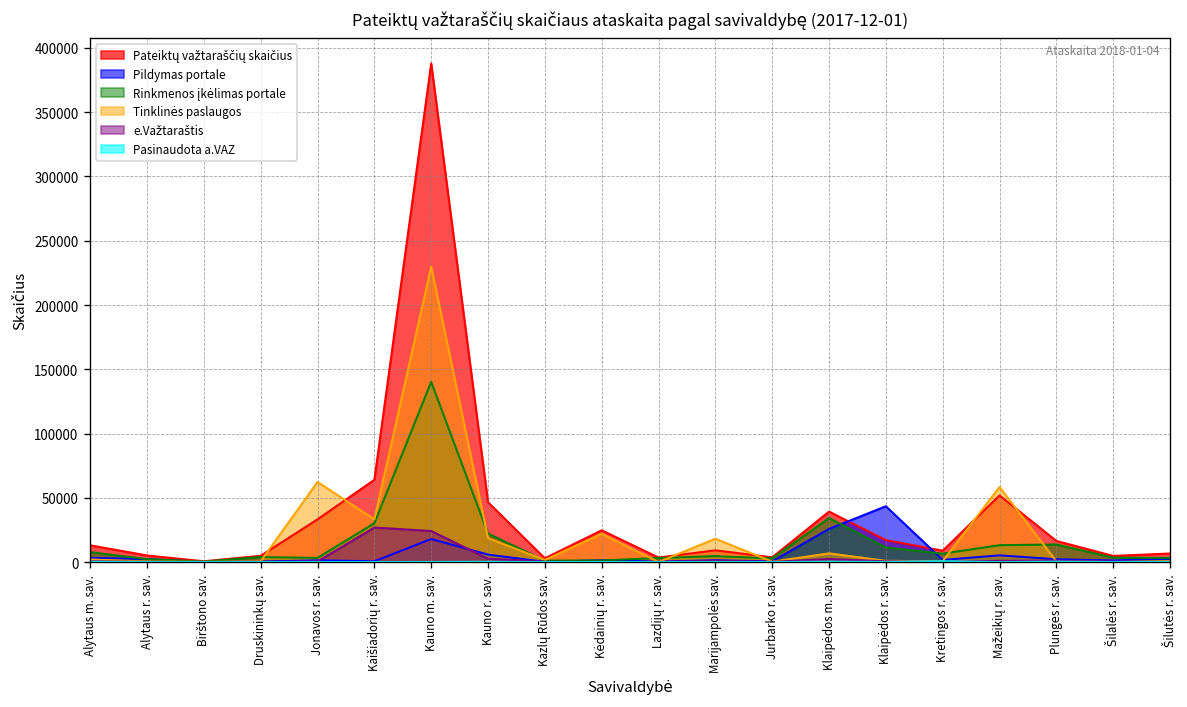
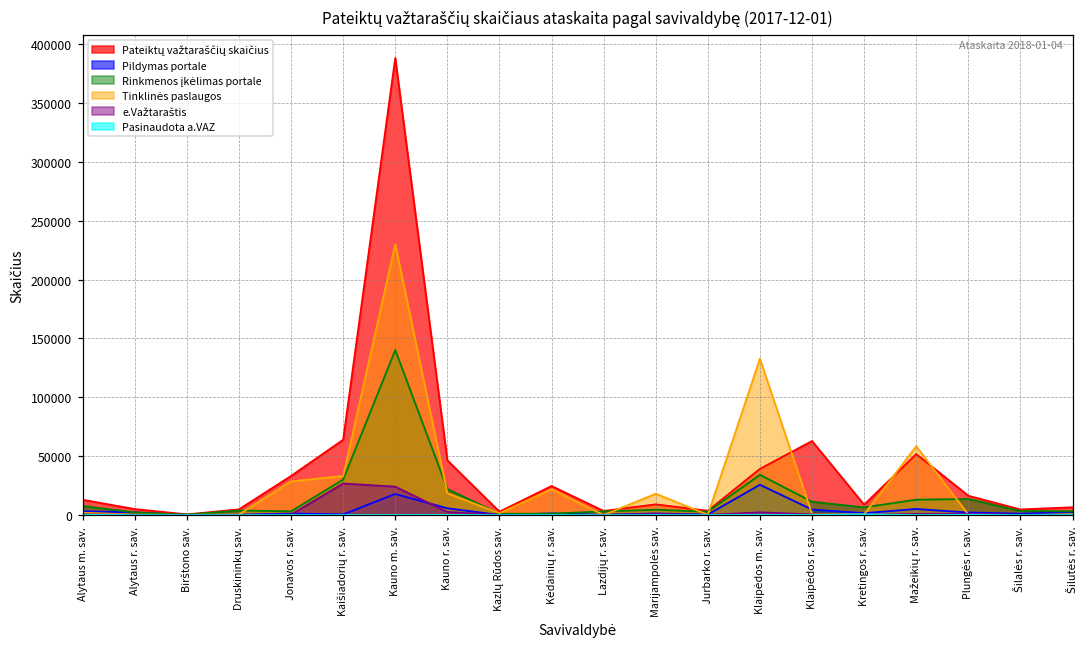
  {
    "Pateiktų važtaraščių skaičius": {
      "Alytaus m. sav.": 13000,
      "Alytaus r. sav.": 5000,
      "Jonavos r. sav.": 33000,
      "Kaišiadorių r. sav.": 64000,
      "Kauno m. sav.": 388000,
      "Kauno r. sav.": 47000,
      "Kėdainių r. sav.": 25000,
      "Marijampolės sav.": 9000,
      "Klaipėdos m. sav.": 39000,
-     "Klaipėdos r. sav.": 17000,
+     "Klaipėdos r. sav.": 63000,
      "Mažeikių r. sav.": 52000,
      "Plungės r. sav.": 16000,
      "Šilutės r. sav.": 7000
    },
    "Pildymas portale": {
      "Kauno m. sav.": 18000,
      "Kauno r. sav.": 6000,
      "Klaipėdos m. sav.": 26000,
-     "Klaipėdos r. sav.": 43000,
+     "Klaipėdos r. sav.": 5000,
      "Mažeikių r. sav.": 5000
    },
    "Rinkmenos įkėlimas portale": {
      "Alytaus m. sav.": 8000,
      "Kaišiadorių r. sav.": 30000,
      "Kauno m. sav.": 140000,
      "Kauno r. sav.": 22000,
      "Marijampolės sav.": 5000,
      "Klaipėdos m. sav.": 34000,
      "Klaipėdos r. sav.": 11000,
      "Mažeikių r. sav.": 13000,
      "Plungės r. sav.": 14000
    },
    "Tinklinės paslaugos": {
-     "Jonavos r. sav.": 62000,
+     "Jonavos r. sav.": 29000,
      "Kaišiadorių r. sav.": 33000,
      "Kauno m. sav.": 230000,
      "Kauno r. sav.": 19000,
      "Kėdainių r. sav.": 22000,
      "Marijampolės sav.": 18000,
-     "Klaipėdos m. sav.": 7000,
+     "Klaipėdos m. sav.": 133000,
      "Mažeikių r. sav.": 58000
    },
    "e.Važtaraštis": {
      "Kaišiadorių r. sav.": 27000,
      "Kauno m. sav.": 24000,
      "Kauno r. sav.": 3000
    },
    "Pasinaudota a.VAZ": {
      "Kauno m. sav.": 0,
      "Kauno r. sav.": 0
    }
  }
